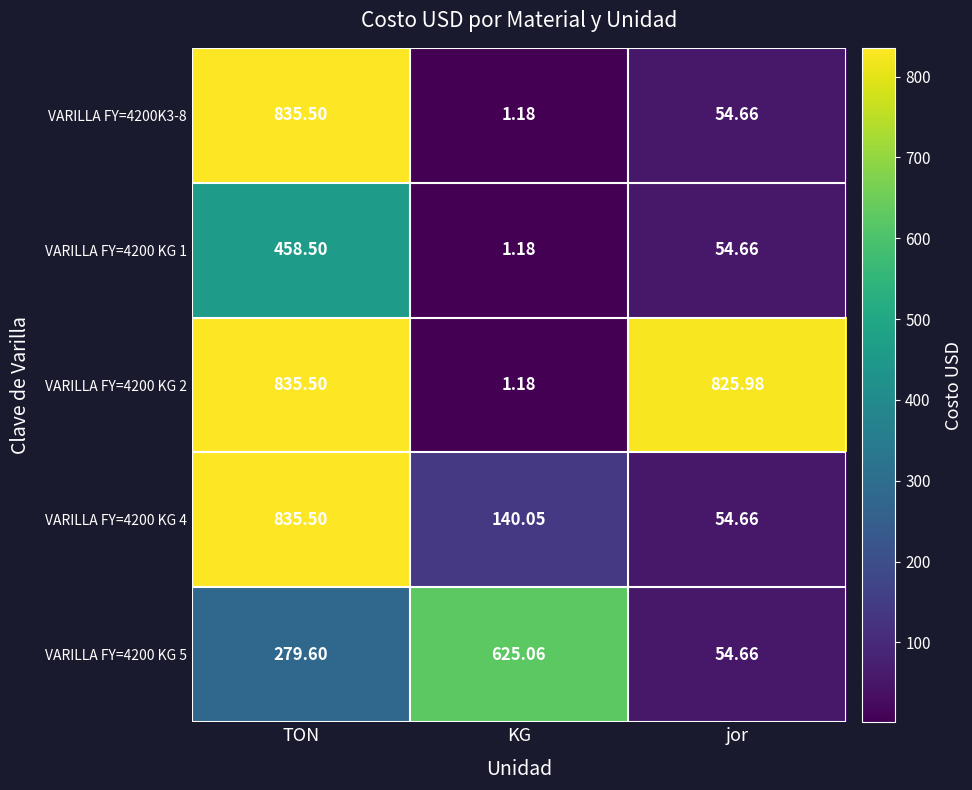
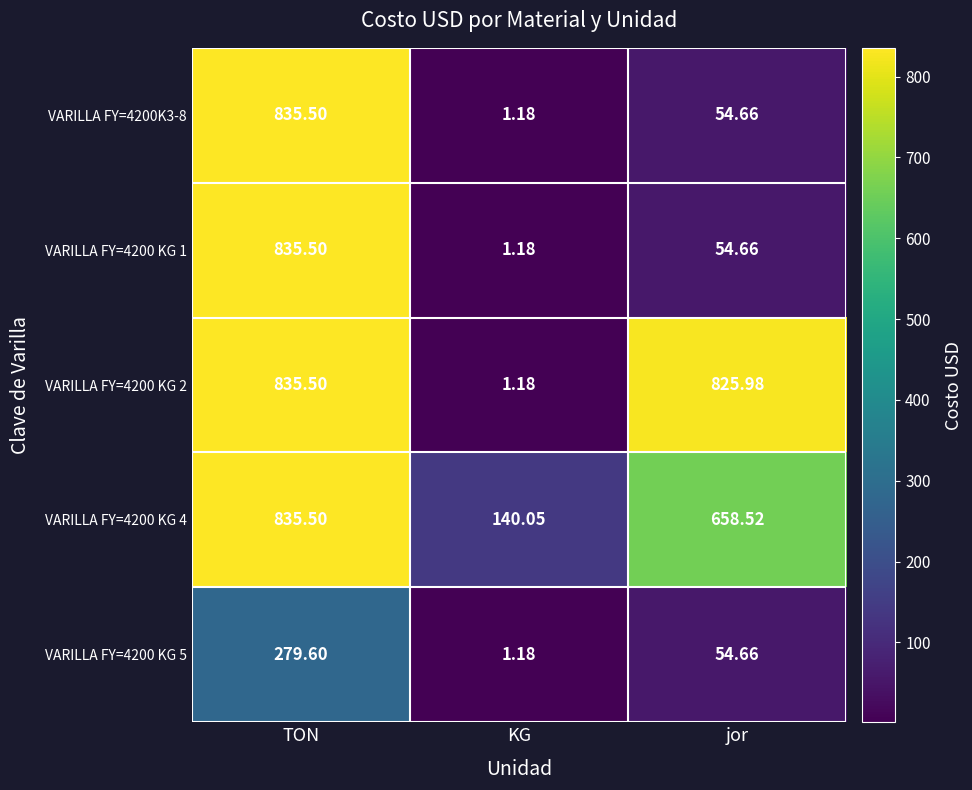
  {
    "VARILLA FY=4200K3-8": {
      "TON": 835.50,
      "KG": 1.18,
      "jor": 54.66
    },
    "VARILLA FY=4200 KG 1": {
-     "TON": 458.50,
+     "TON": 835.50,
      "KG": 1.18,
      "jor": 54.66
    },
    "VARILLA FY=4200 KG 2": {
      "TON": 835.50,
      "KG": 1.18,
      "jor": 825.98
    },
    "VARILLA FY=4200 KG 4": {
      "TON": 835.50,
      "KG": 140.05,
-     "jor": 54.66
+     "jor": 658.52
    },
    "VARILLA FY=4200 KG 5": {
      "TON": 279.60,
-     "KG": 625.06,
+     "KG": 1.18,
      "jor": 54.66
    }
  }
